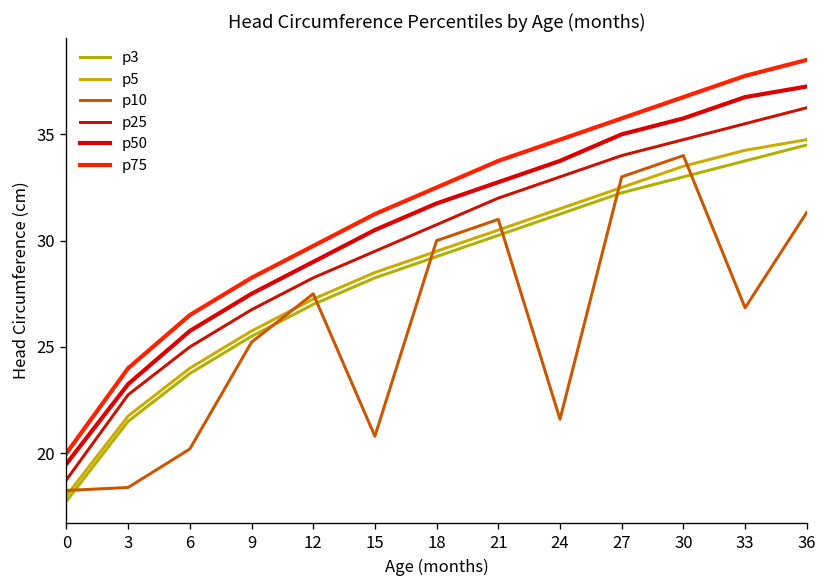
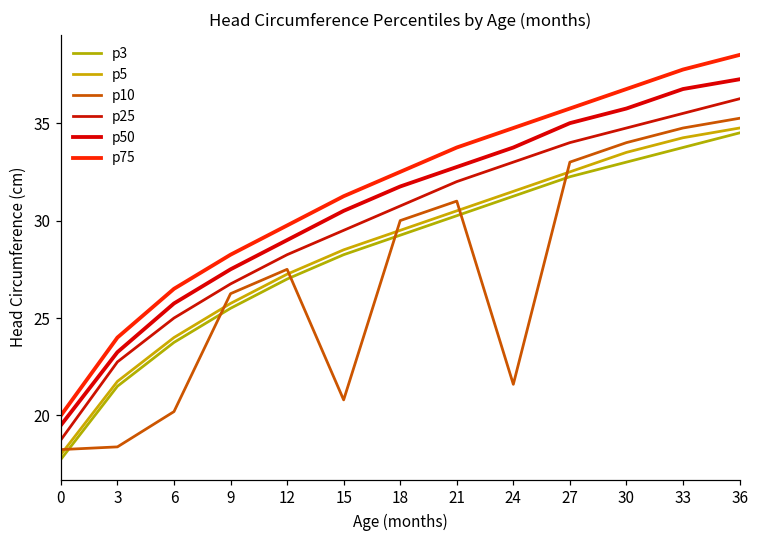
  {
    "p10": {
      "0": 18.3,
      "3": 18.4,
      "6": 20.2,
-     "9": 25.2,
+     "9": 26.3,
      "12": 27.5,
      "15": 20.8,
      "18": 30.0,
      "21": 31.0,
      "24": 21.6,
      "27": 33.0,
      "30": 34.0,
-     "33": 26.8,
-     "36": 31.3
+     "33": 34.8,
+     "36": 35.3
    }
  }
